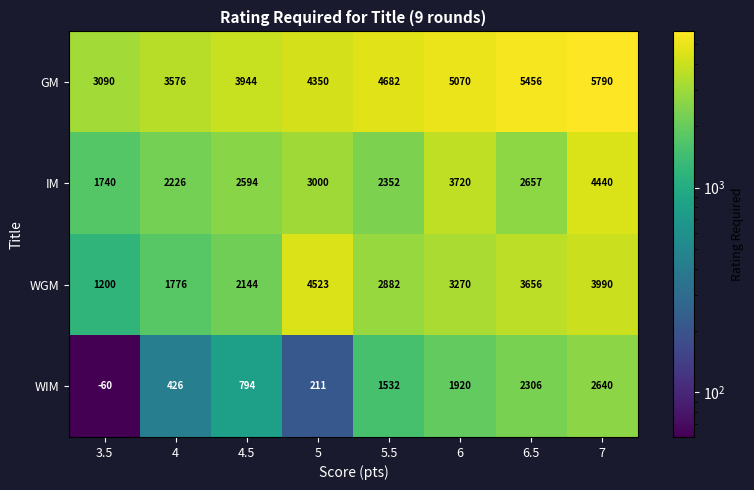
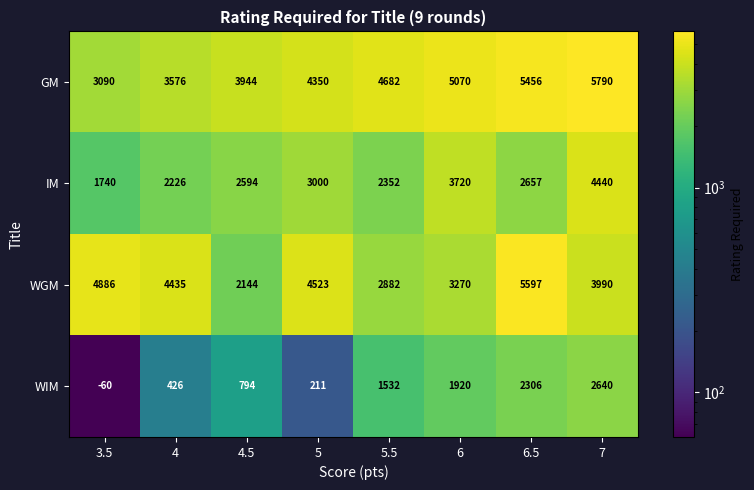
  {
    "GM": {
      "3.5": 3090,
      "4": 3576,
      "4.5": 3944,
      "5": 4350,
      "5.5": 4682,
      "6": 5070,
      "6.5": 5456,
      "7": 5790
    },
    "IM": {
      "3.5": 1740,
      "4": 2226,
      "4.5": 2594,
      "5": 3000,
      "5.5": 2352,
      "6": 3720,
      "6.5": 2657,
      "7": 4440
    },
    "WGM": {
-     "3.5": 1200,
-     "4": 1776,
+     "3.5": 4886,
+     "4": 4435,
      "4.5": 2144,
      "5": 4523,
      "5.5": 2882,
      "6": 3270,
-     "6.5": 3656,
+     "6.5": 5597,
      "7": 3990
    },
    "WIM": {
      "3.5": -60,
      "4": 426,
      "4.5": 794,
      "5": 211,
      "5.5": 1532,
      "6": 1920,
      "6.5": 2306,
      "7": 2640
    }
  }
